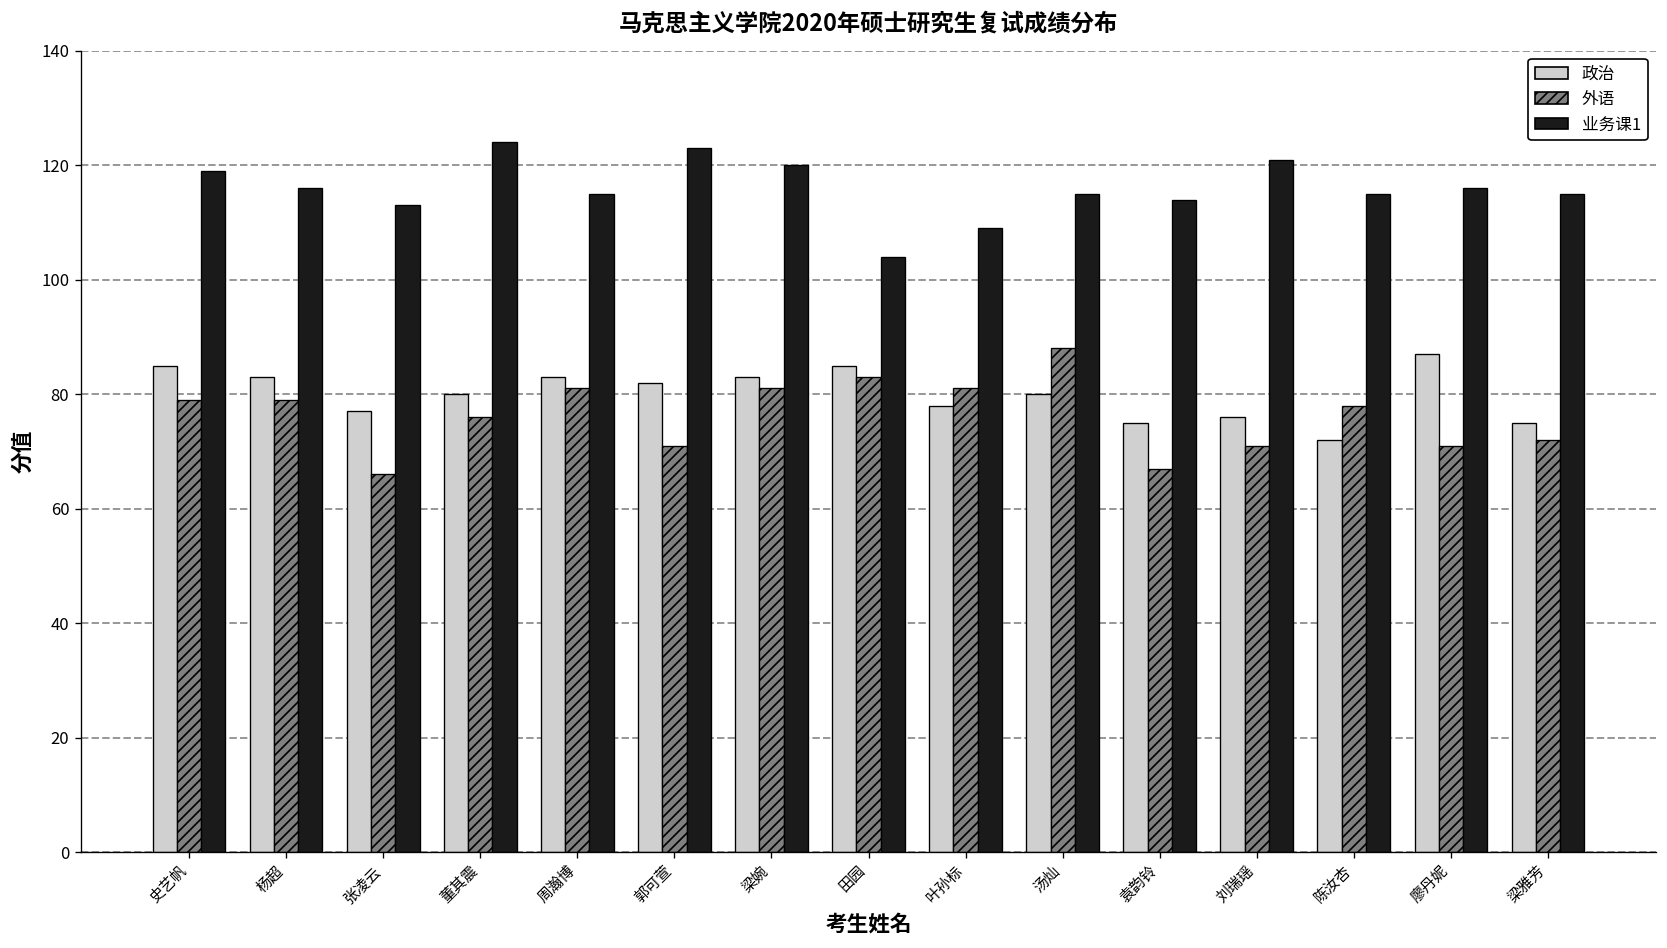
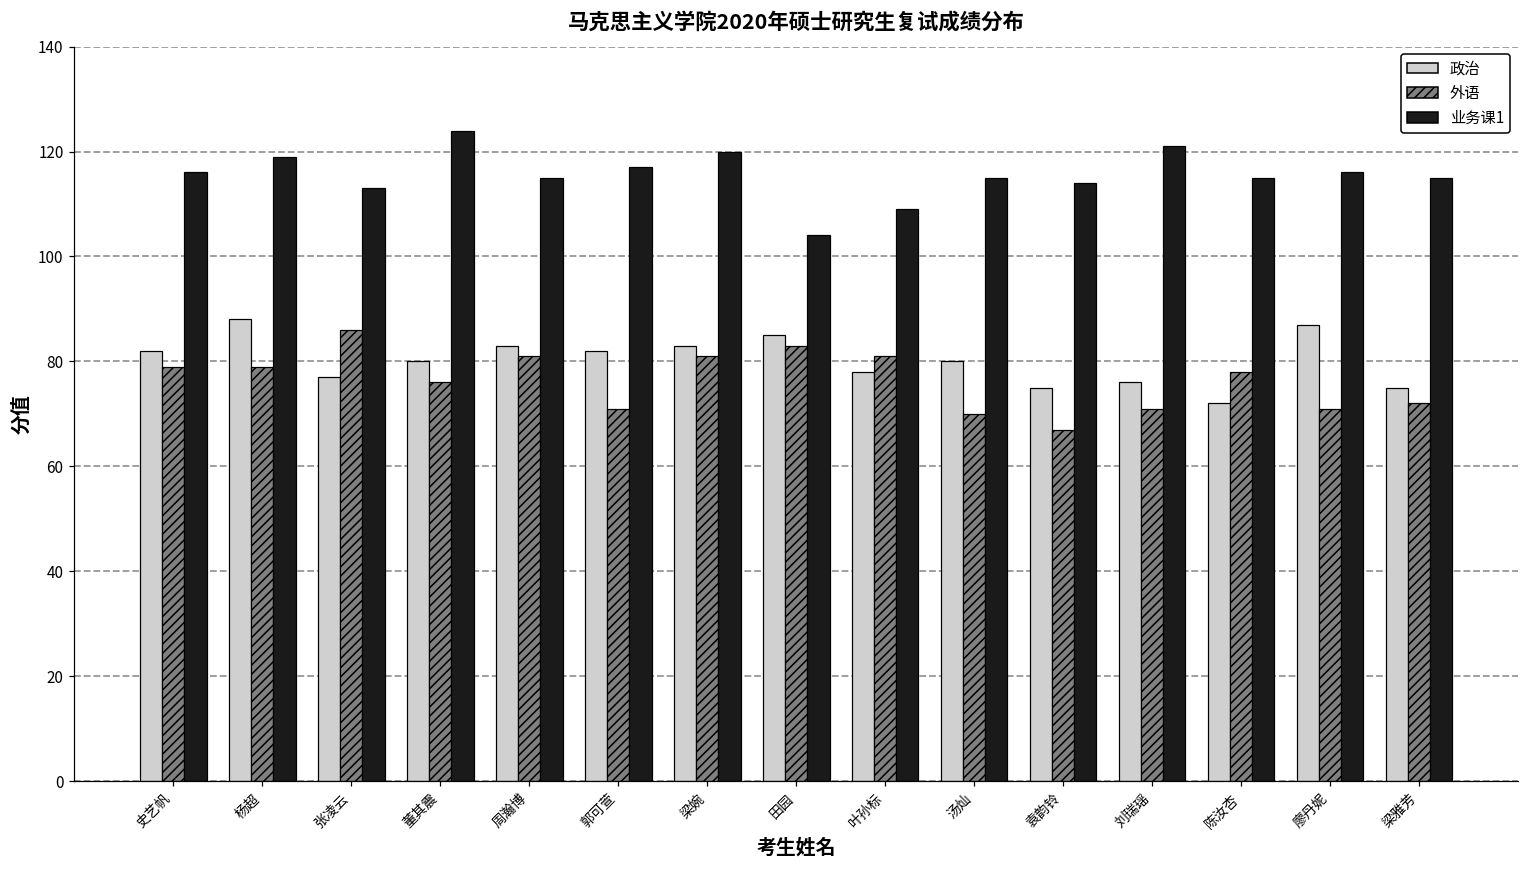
  {
    "政治": {
-     "史艺帆": 85,
-     "杨超": 83,
+     "史艺帆": 82,
+     "杨超": 88,
      "张凌云": 77,
      "董其震": 80,
      "周瀚博": 83,
      "郭可萱": 82,
      "梁婉": 83,
      "田园": 85,
      "叶孙标": 78,
      "汤灿": 80,
      "袁韵铃": 75,
      "刘瑞瑶": 76,
      "陈汝杏": 72,
      "廖丹妮": 87,
      "梁雅芳": 75
    },
    "外语": {
      "史艺帆": 79,
      "杨超": 79,
-     "张凌云": 66,
+     "张凌云": 86,
      "董其震": 76,
      "周瀚博": 81,
      "郭可萱": 71,
      "梁婉": 81,
      "田园": 83,
      "叶孙标": 81,
-     "汤灿": 88,
+     "汤灿": 70,
      "袁韵铃": 67,
      "刘瑞瑶": 71,
      "陈汝杏": 78,
      "廖丹妮": 71,
      "梁雅芳": 72
    },
    "业务课1": {
-     "史艺帆": 119,
-     "杨超": 116,
+     "史艺帆": 116,
+     "杨超": 119,
      "张凌云": 113,
      "董其震": 124,
      "周瀚博": 115,
-     "郭可萱": 123,
+     "郭可萱": 117,
      "梁婉": 120,
      "田园": 104,
      "叶孙标": 109,
      "汤灿": 115,
      "袁韵铃": 114,
      "刘瑞瑶": 121,
      "陈汝杏": 115,
      "廖丹妮": 116,
      "梁雅芳": 115
    }
  }
